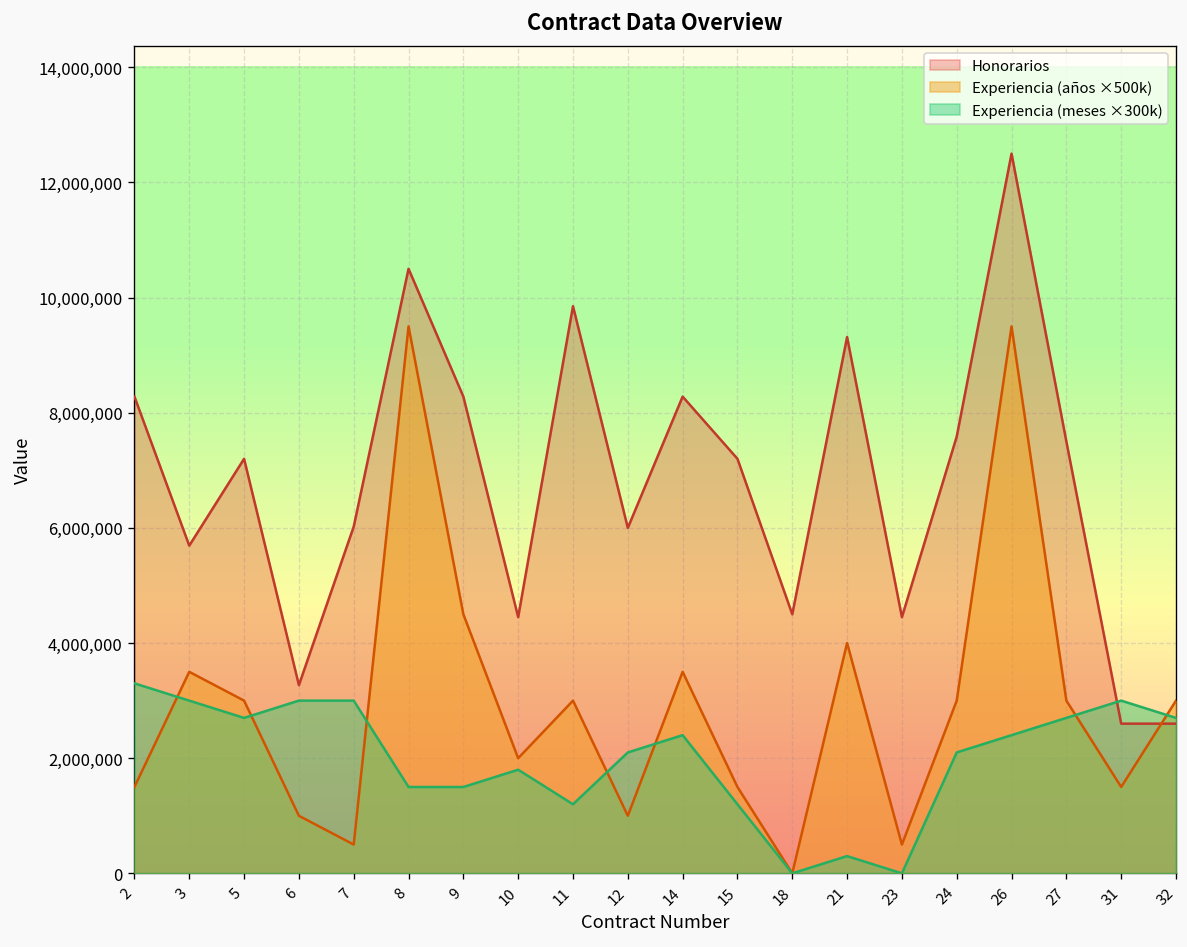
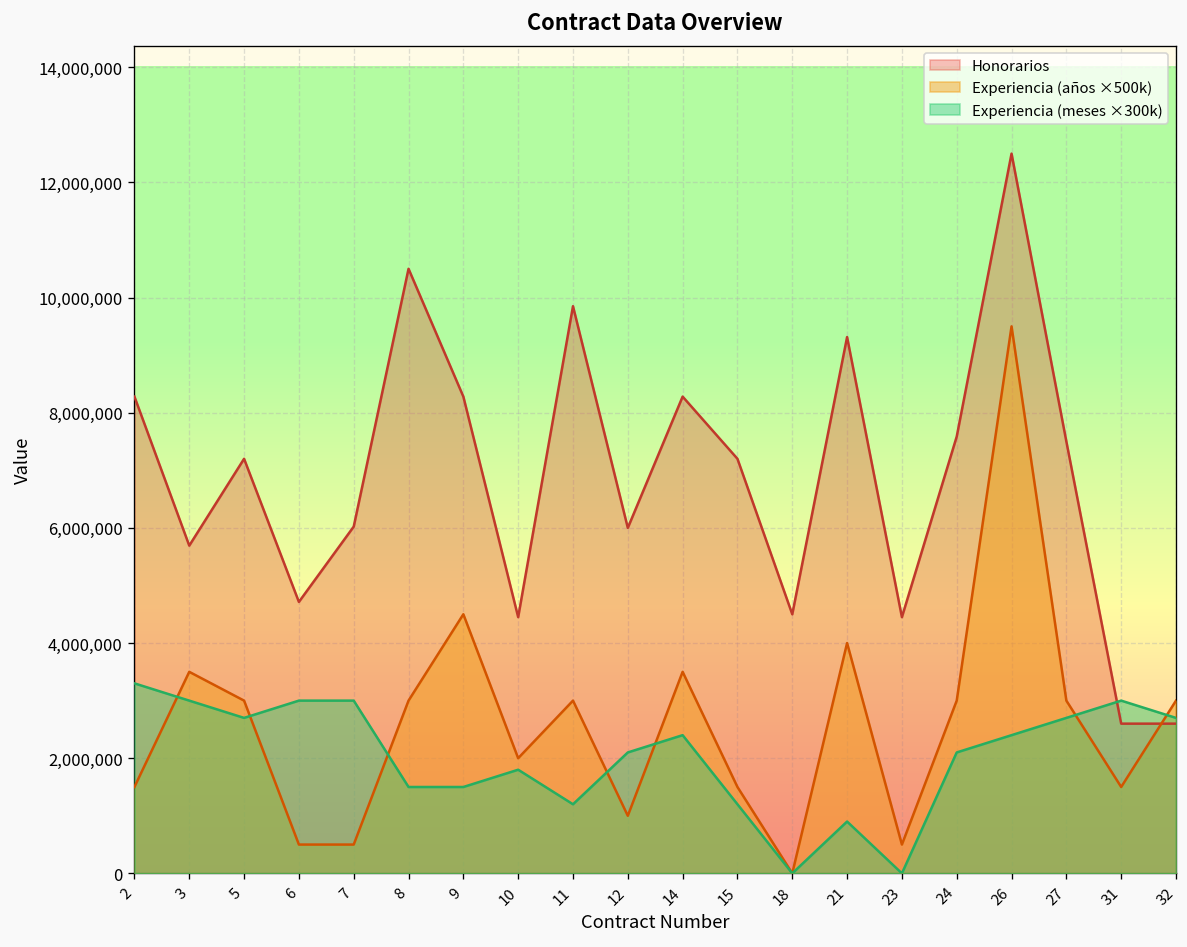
  {
    "Honorarios": {
      "2": "8,300,000",
      "3": "5,700,000",
      "5": "7,200,000",
-     "6": "3,300,000",
+     "6": "4,700,000",
      "7": "6,000,000",
      "8": "10,500,000",
      "9": "8,300,000",
      "10": "4,500,000",
      "11": "9,900,000",
      "12": "6,000,000",
      "14": "8,300,000",
      "15": "7,200,000",
      "18": "4,500,000",
      "21": "9,300,000",
      "23": "4,500,000",
      "24": "7,600,000",
      "26": "12,500,000",
      "27": "7,500,000",
      "31": "2,600,000",
      "32": "2,600,000"
    },
    "Experiencia (años ×500k)": {
      "2": "1,500,000",
      "3": "3,500,000",
      "5": "3,000,000",
-     "6": "1,000,000",
+     "6": "500,000",
      "7": "500,000",
-     "8": "9,500,000",
+     "8": "3,000,000",
      "9": "4,500,000",
      "10": "2,000,000",
      "11": "3,000,000",
      "12": "1,000,000",
      "14": "3,500,000",
      "15": "1,500,000",
      "21": "4,000,000",
      "23": "500,000",
      "24": "3,000,000",
      "26": "9,500,000",
      "27": "3,000,000",
      "31": "1,500,000",
      "32": "3,000,000"
    },
    "Experiencia (meses ×300k)": {
      "2": "3,300,000",
      "3": "3,000,000",
      "5": "2,700,000",
      "6": "3,000,000",
      "7": "3,000,000",
      "8": "1,500,000",
      "9": "1,500,000",
      "10": "1,800,000",
      "11": "1,200,000",
      "12": "2,100,000",
      "14": "2,400,000",
      "15": "1,200,000",
-     "21": "300,000",
+     "21": "900,000",
      "23": "0",
      "24": "2,100,000",
      "26": "2,400,000",
      "27": "2,700,000",
      "31": "3,000,000",
      "32": "2,700,000"
    }
  }
